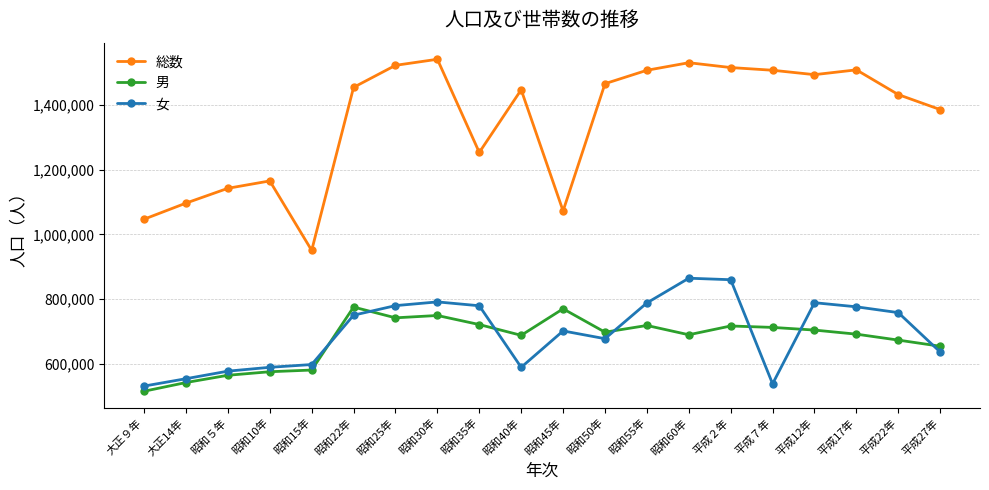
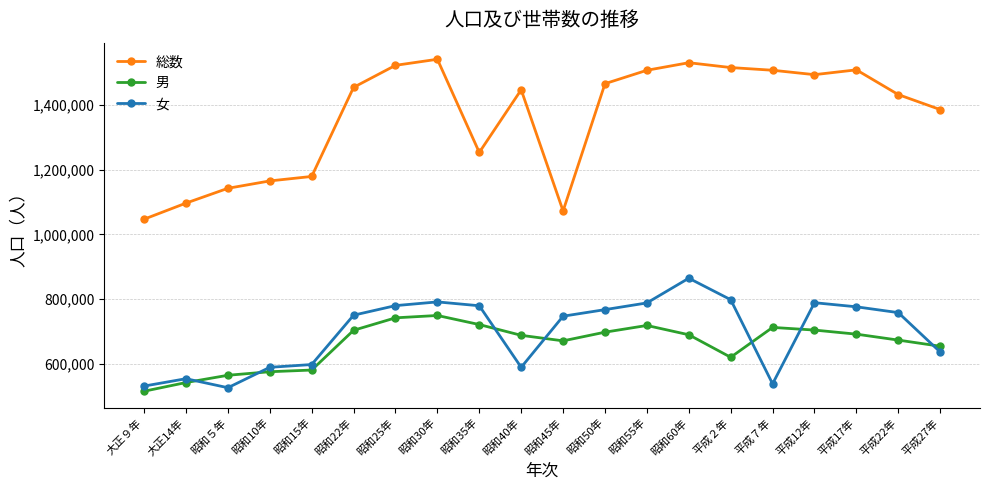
  {
    "総数": {
      "大正９年": "1,050,000",
      "大正14年": "1,100,000",
      "昭和５年": "1,140,000",
      "昭和10年": "1,160,000",
-     "昭和15年": "950,000",
+     "昭和15年": "1,180,000",
      "昭和22年": "1,450,000",
      "昭和25年": "1,520,000",
      "昭和30年": "1,540,000",
      "昭和35年": "1,250,000",
      "昭和40年": "1,450,000",
      "昭和45年": "1,070,000",
      "昭和50年": "1,470,000",
      "昭和55年": "1,510,000",
      "昭和60年": "1,530,000",
      "平成２年": "1,520,000",
      "平成７年": "1,510,000",
      "平成12年": "1,490,000",
      "平成17年": "1,510,000",
      "平成22年": "1,430,000",
      "平成27年": "1,390,000"
    },
    "男": {
      "大正９年": "520,000",
      "大正14年": "540,000",
      "昭和５年": "560,000",
      "昭和10年": "580,000",
      "昭和15年": "580,000",
-     "昭和22年": "780,000",
+     "昭和22年": "700,000",
      "昭和25年": "740,000",
      "昭和30年": "750,000",
      "昭和35年": "720,000",
      "昭和40年": "690,000",
-     "昭和45年": "770,000",
+     "昭和45年": "670,000",
      "昭和50年": "700,000",
      "昭和55年": "720,000",
      "昭和60年": "690,000",
-     "平成２年": "720,000",
+     "平成２年": "620,000",
      "平成７年": "710,000",
      "平成12年": "700,000",
      "平成17年": "690,000",
      "平成22年": "670,000",
      "平成27年": "650,000"
    },
    "女": {
      "大正９年": "530,000",
      "大正14年": "550,000",
-     "昭和５年": "580,000",
+     "昭和５年": "530,000",
      "昭和10年": "590,000",
      "昭和15年": "600,000",
      "昭和22年": "750,000",
      "昭和25年": "780,000",
      "昭和30年": "790,000",
      "昭和35年": "780,000",
      "昭和40年": "590,000",
-     "昭和45年": "700,000",
-     "昭和50年": "680,000",
+     "昭和45年": "750,000",
+     "昭和50年": "770,000",
      "昭和55年": "790,000",
      "昭和60年": "860,000",
-     "平成２年": "860,000",
+     "平成２年": "800,000",
      "平成７年": "540,000",
      "平成12年": "790,000",
      "平成17年": "780,000",
      "平成22年": "760,000",
      "平成27年": "640,000"
    }
  }
